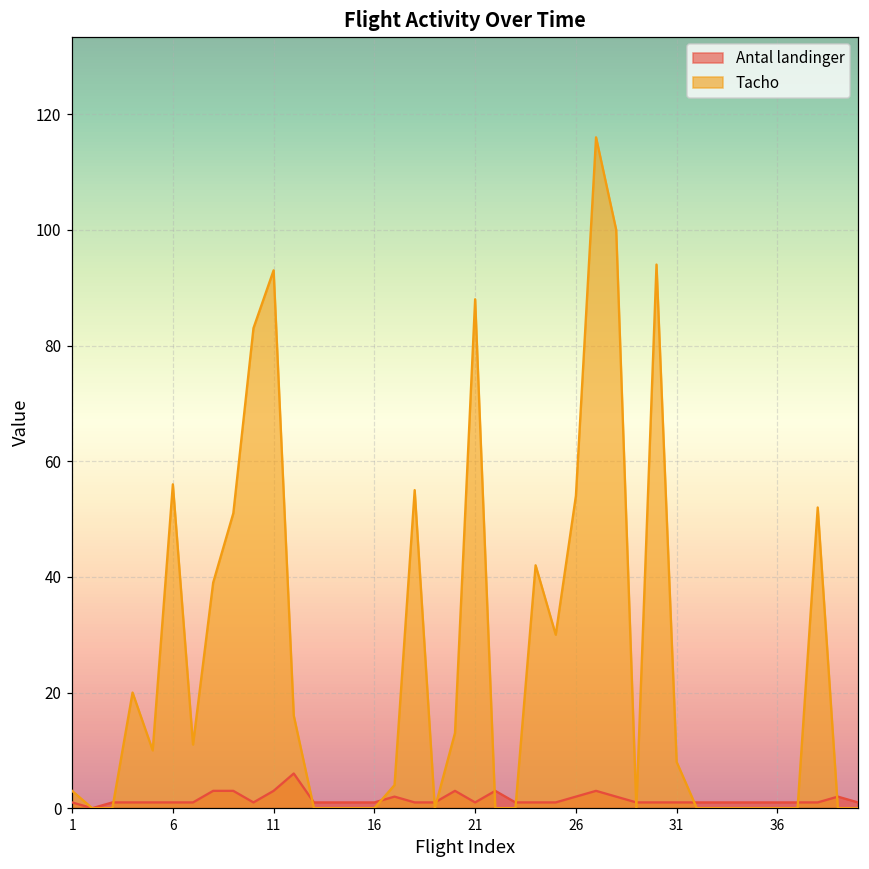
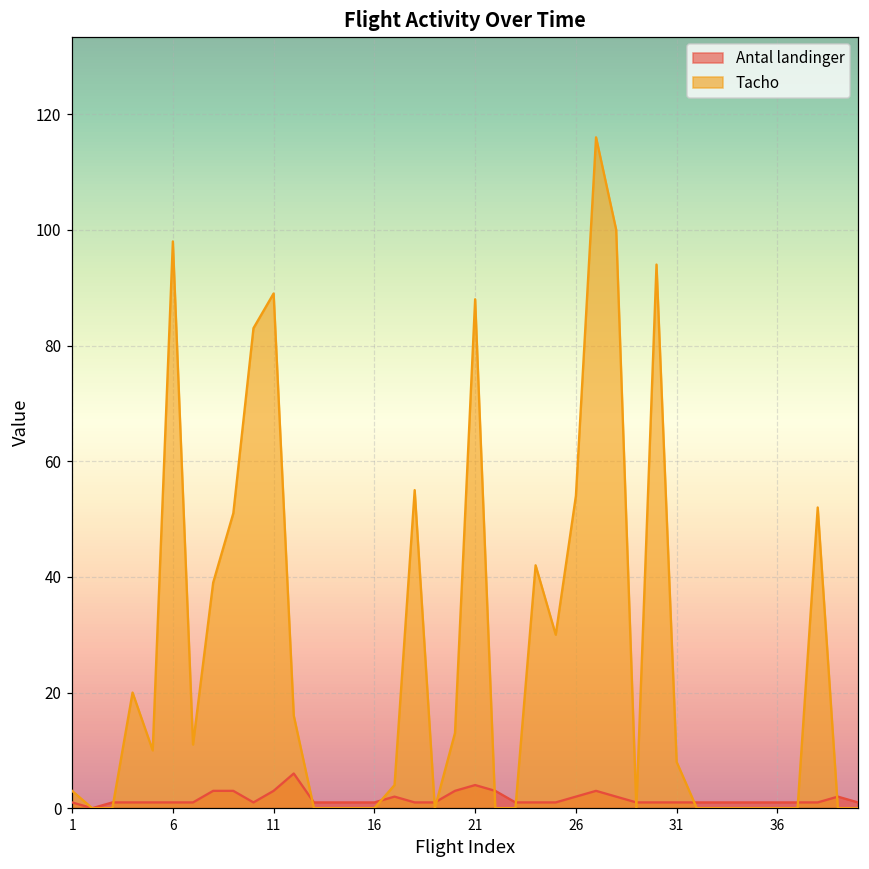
  {
    "Antal landinger": {
      "1": 1,
      "6": 1,
      "11": 3,
      "16": 1,
-     "21": 1,
+     "21": 4,
      "26": 2,
      "31": 1,
      "36": 1
    },
    "Tacho": {
      "1": 3,
-     "6": 56,
-     "11": 93,
+     "6": 98,
+     "11": 89,
      "16": 0,
      "21": 88,
      "26": 54,
      "31": 8,
      "36": 0
    }
  }
